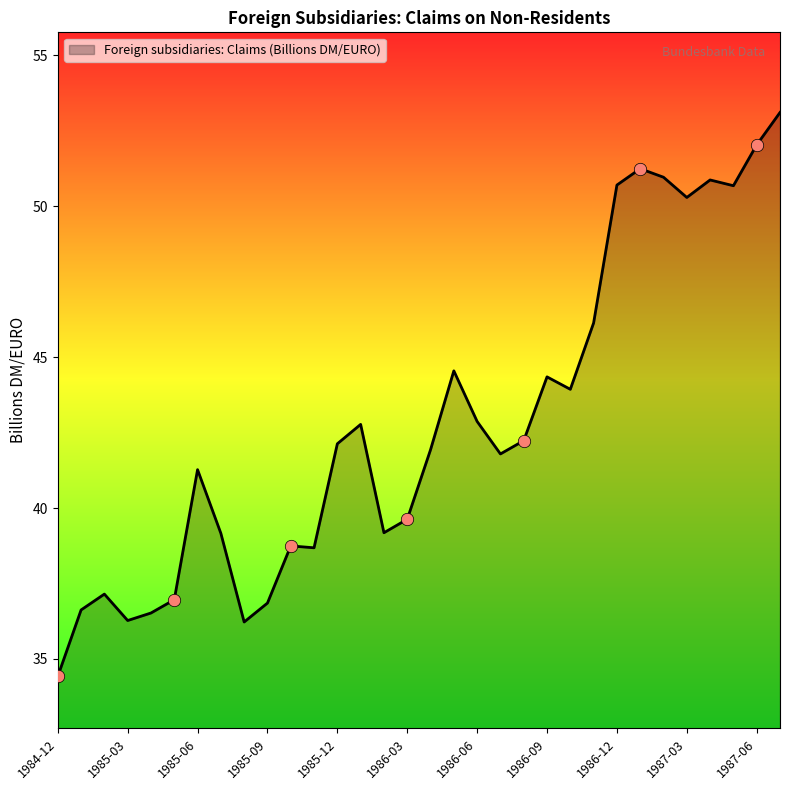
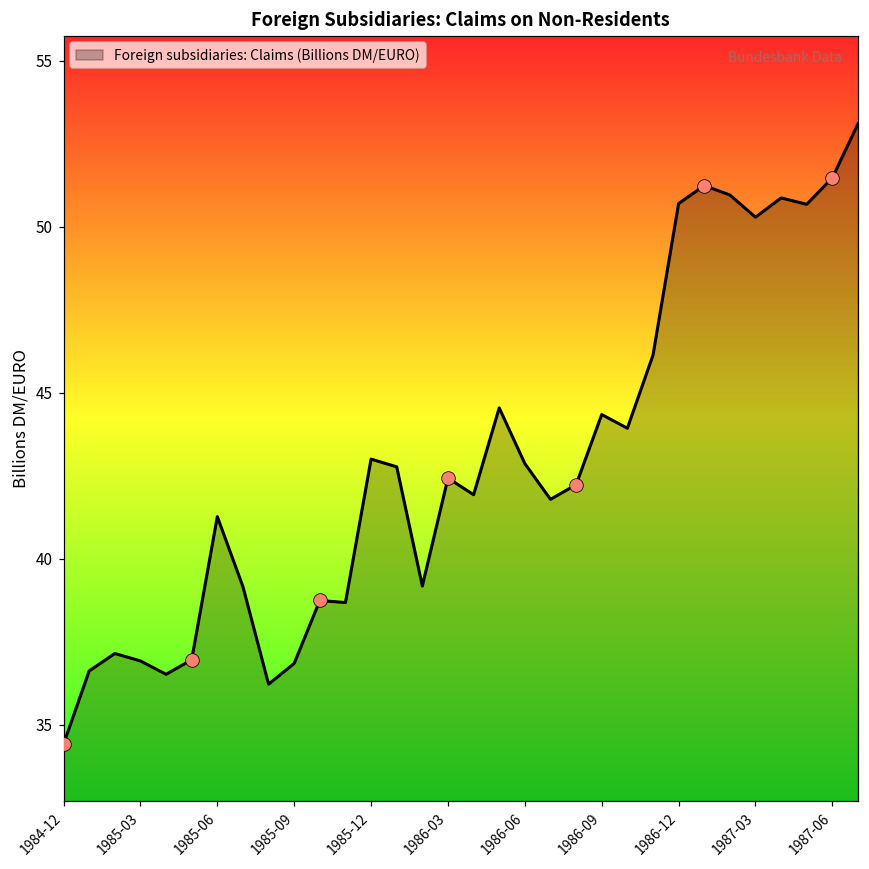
  {
    "Foreign subsidiaries: Claims (Billions DM/EURO)": {
-     "1985-03": 36.3,
+     "1985-03": 36.9,
      "1985-06": 41.3,
      "1985-09": 36.9,
-     "1985-12": 42.1,
-     "1986-03": 39.6,
+     "1985-12": 43.0,
+     "1986-03": 42.4,
      "1986-06": 42.9,
      "1986-09": 44.3,
      "1986-12": 50.7,
      "1987-03": 50.3,
-     "1987-06": 52.0
+     "1987-06": 51.5
    }
  }
